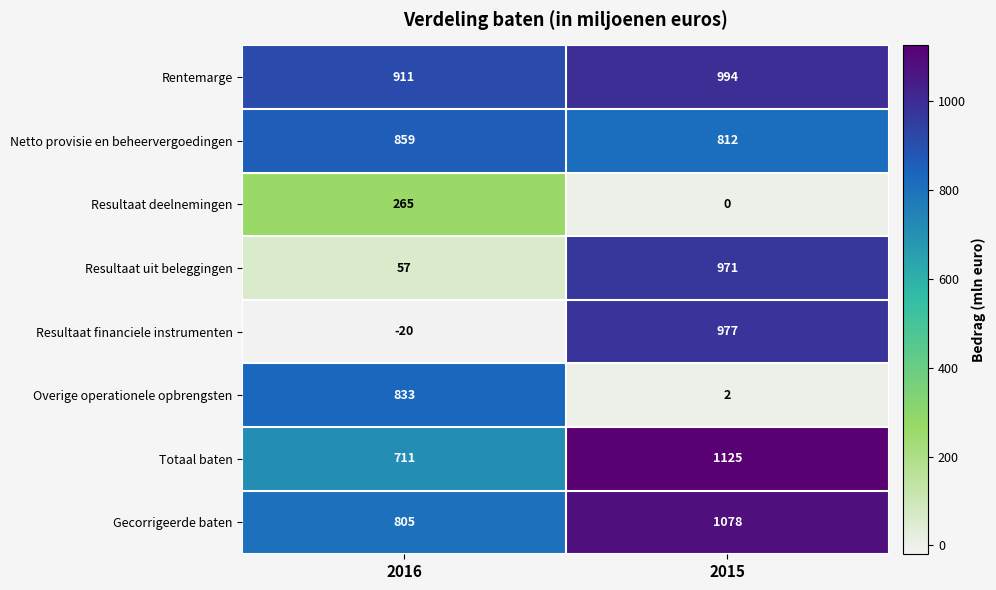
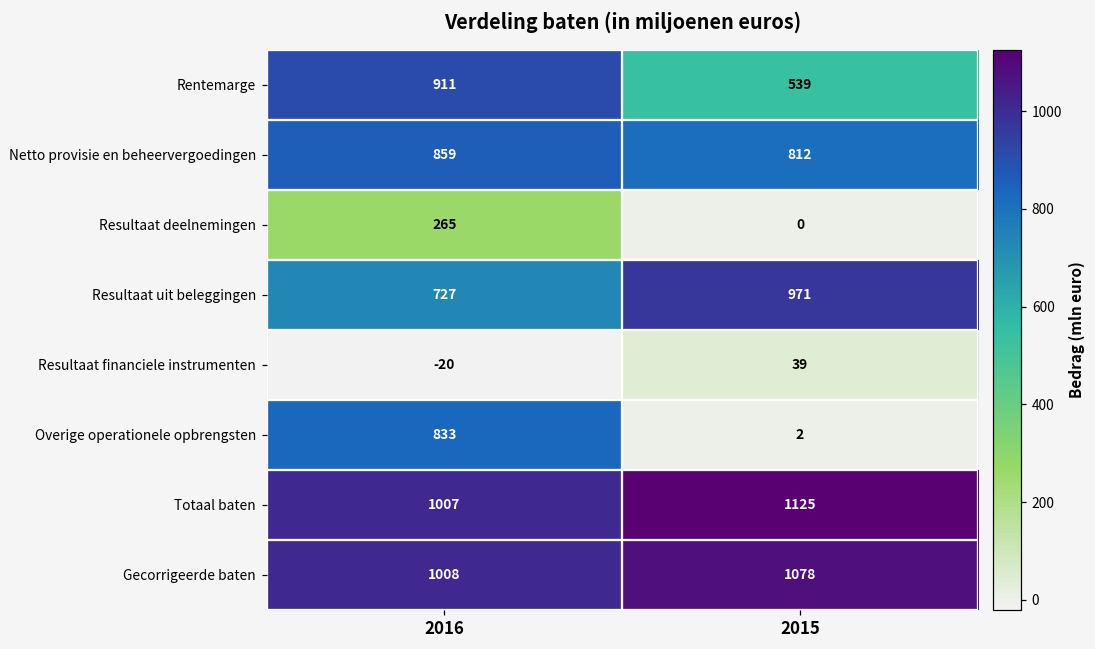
  {
    "Rentemarge": {
      "2016": 911,
-     "2015": 994
+     "2015": 539
    },
    "Netto provisie en beheervergoedingen": {
      "2016": 859,
      "2015": 812
    },
    "Resultaat deelnemingen": {
      "2016": 265,
      "2015": 0
    },
    "Resultaat uit beleggingen": {
-     "2016": 57,
+     "2016": 727,
      "2015": 971
    },
    "Resultaat financiele instrumenten": {
      "2016": -20,
-     "2015": 977
+     "2015": 39
    },
    "Overige operationele opbrengsten": {
      "2016": 833,
      "2015": 2
    },
    "Totaal baten": {
-     "2016": 711,
+     "2016": 1007,
      "2015": 1125
    },
    "Gecorrigeerde baten": {
-     "2016": 805,
+     "2016": 1008,
      "2015": 1078
    }
  }
